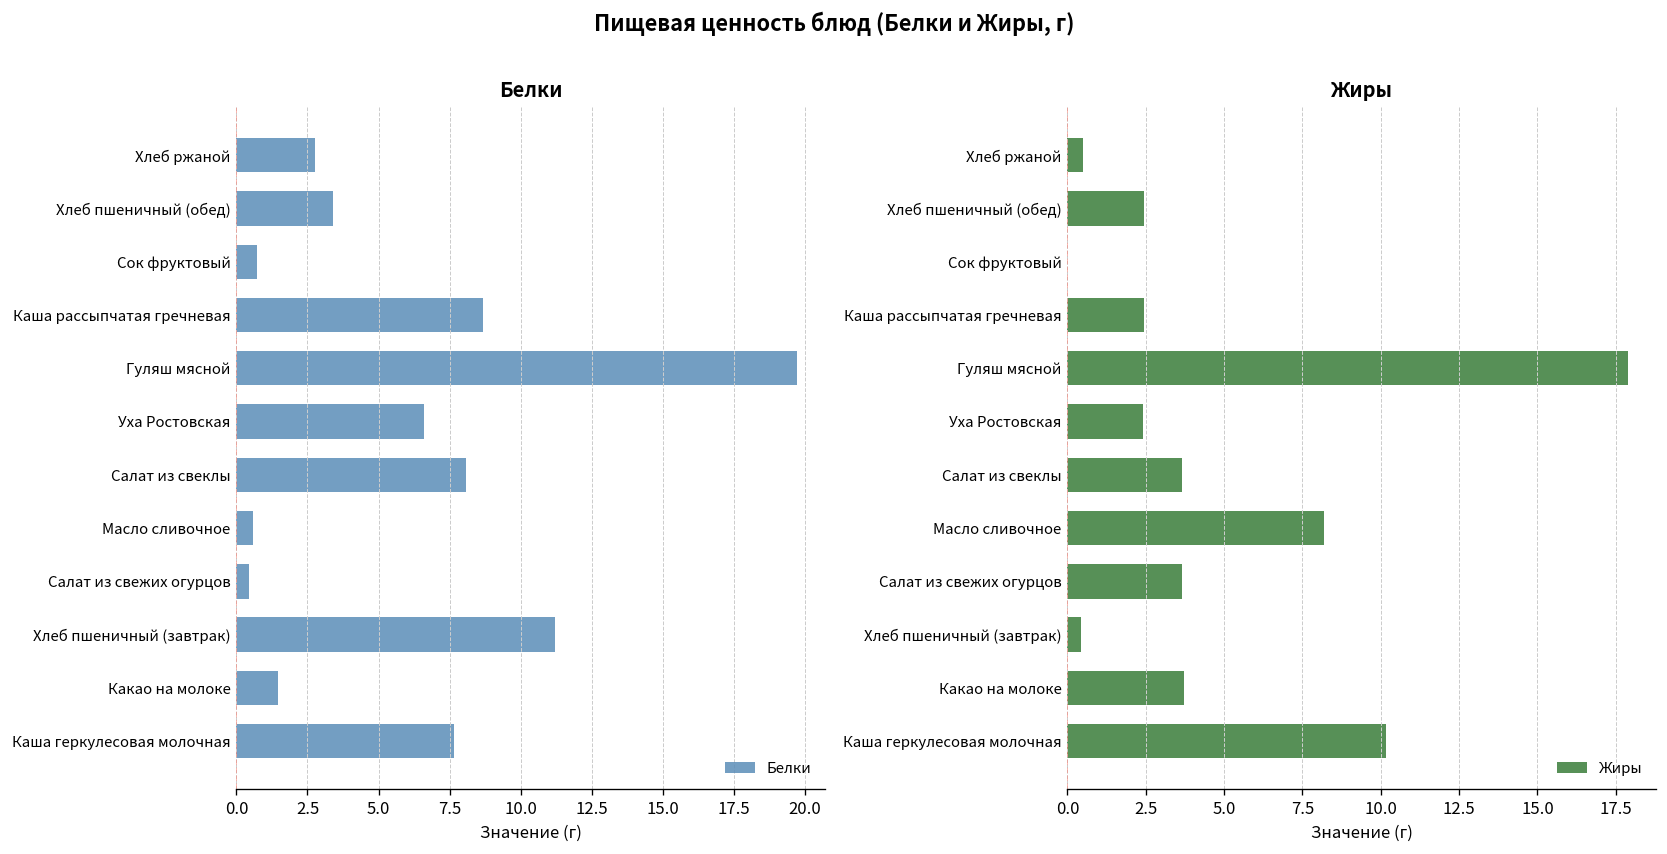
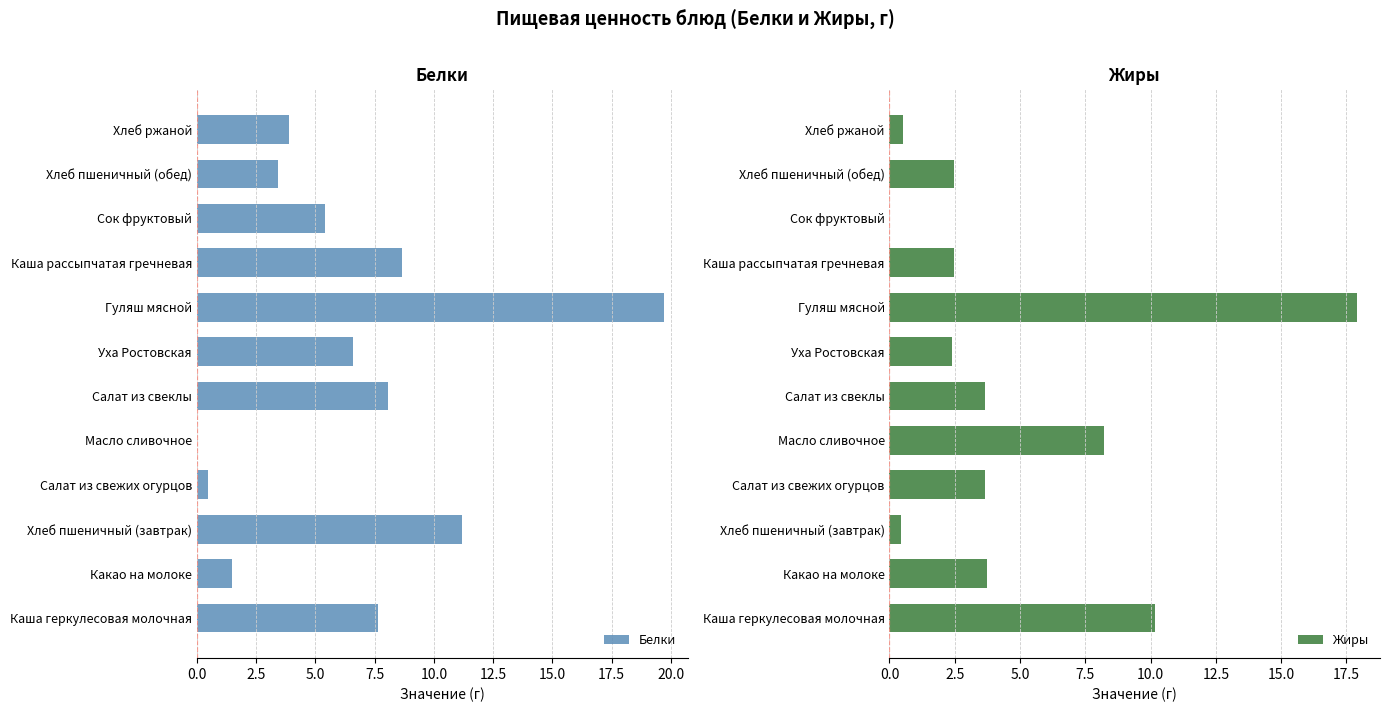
  {
    "Белки": {
-     "Хлеб ржаной": 2.8,
+     "Хлеб ржаной": 3.9,
      "Хлеб пшеничный (обед)": 3.4,
-     "Сок фруктовый": 0.7,
+     "Сок фруктовый": 5.4,
      "Каша рассыпчатая гречневая": 8.7,
      "Гуляш мясной": 19.7,
      "Уха Ростовская": 6.6,
      "Салат из свеклы": 8.1,
-     "Масло сливочное": 0.6,
+     "Масло сливочное": 0.0,
      "Салат из свежих огурцов": 0.5,
      "Хлеб пшеничный (завтрак)": 11.2,
      "Какао на молоке": 1.5,
      "Каша геркулесовая молочная": 7.7
    },
    "Жиры": {
      "Хлеб ржаной": 0.5,
      "Хлеб пшеничный (обед)": 2.5,
      "Сок фруктовый": 0.0,
      "Каша рассыпчатая гречневая": 2.5,
      "Гуляш мясной": 17.9,
      "Уха Ростовская": 2.4,
      "Салат из свеклы": 3.7,
      "Масло сливочное": 8.2,
      "Салат из свежих огурцов": 3.7,
      "Хлеб пшеничный (завтрак)": 0.5,
      "Какао на молоке": 3.7,
      "Каша геркулесовая молочная": 10.2
    }
  }
